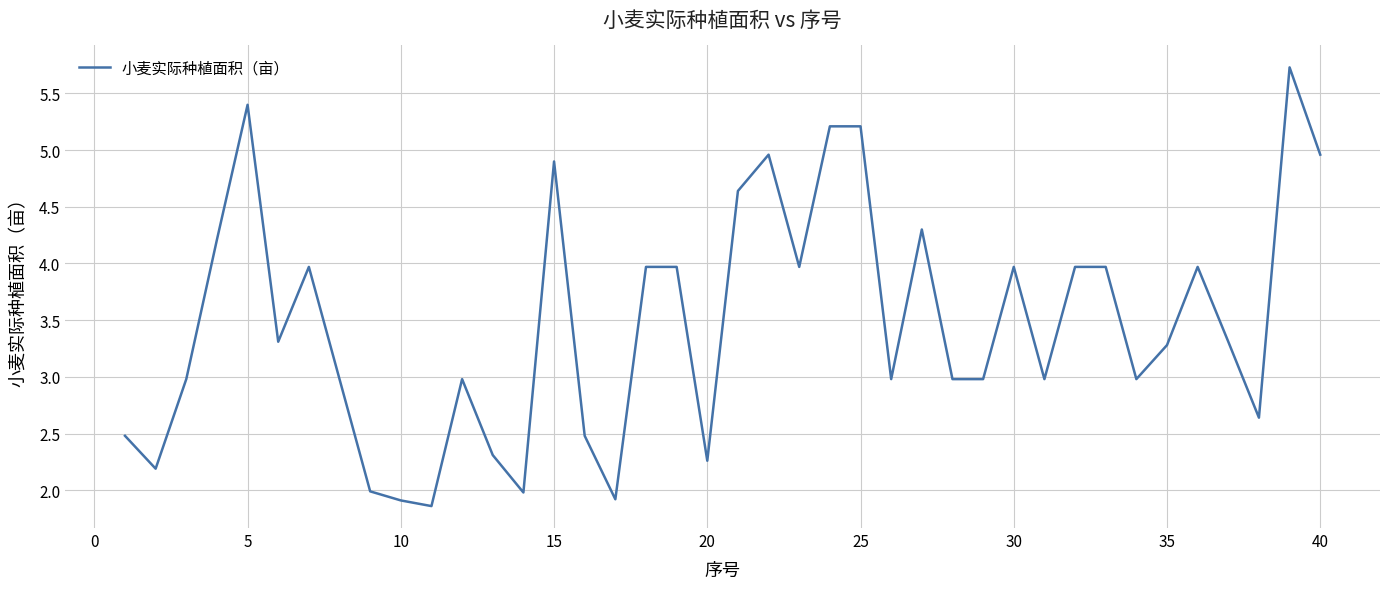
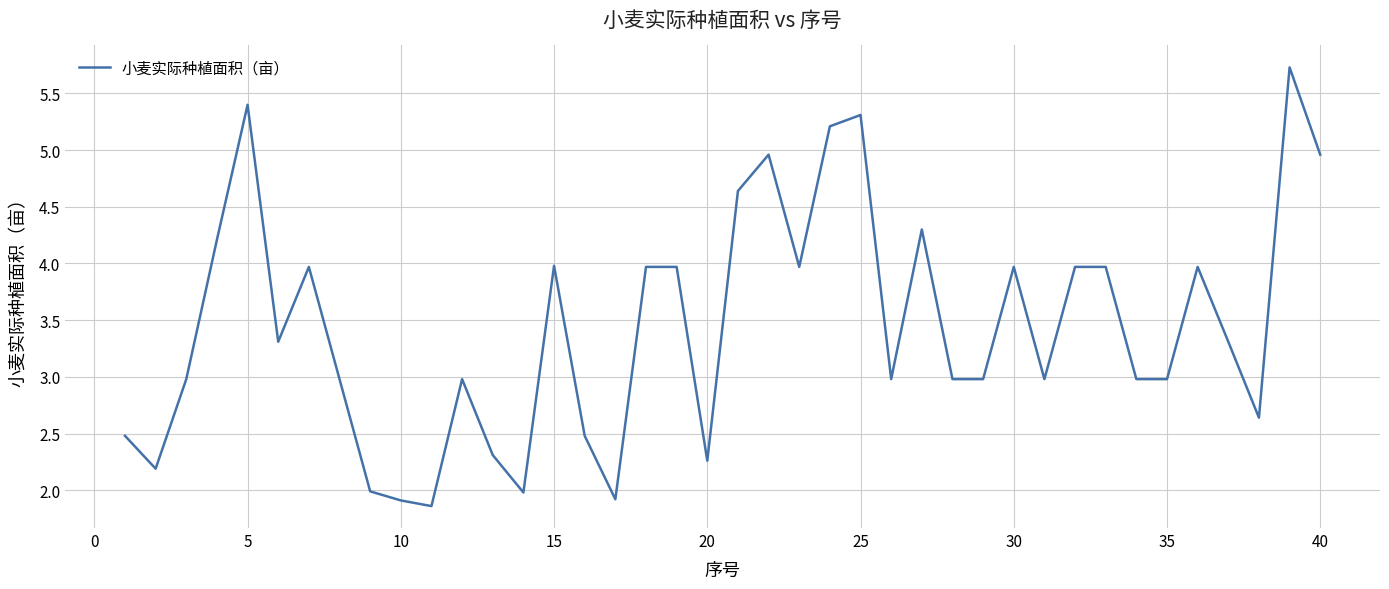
  {
    "5": 5.40,
    "10": 1.91,
-   "15": 4.90,
+   "15": 3.98,
    "20": 2.26,
-   "25": 5.21,
+   "25": 5.31,
    "30": 3.97,
-   "35": 3.28,
+   "35": 2.98,
    "40": 4.96
  }
